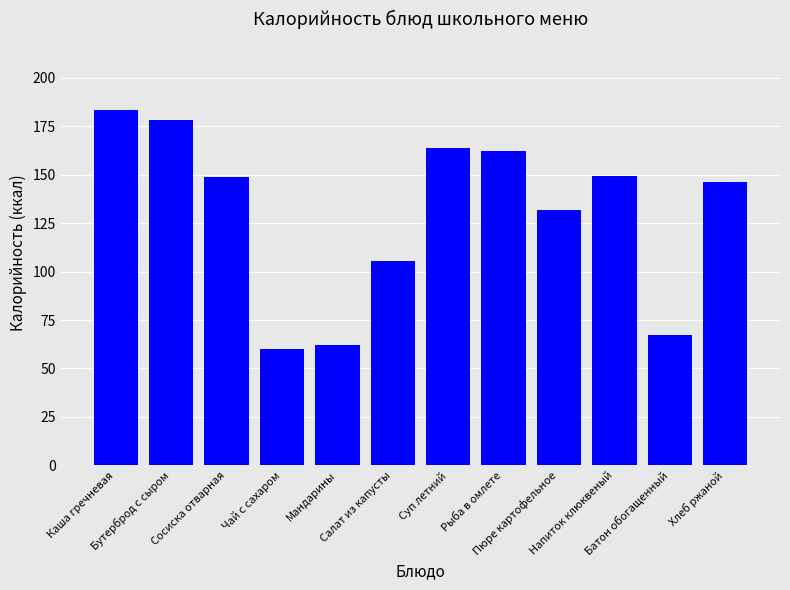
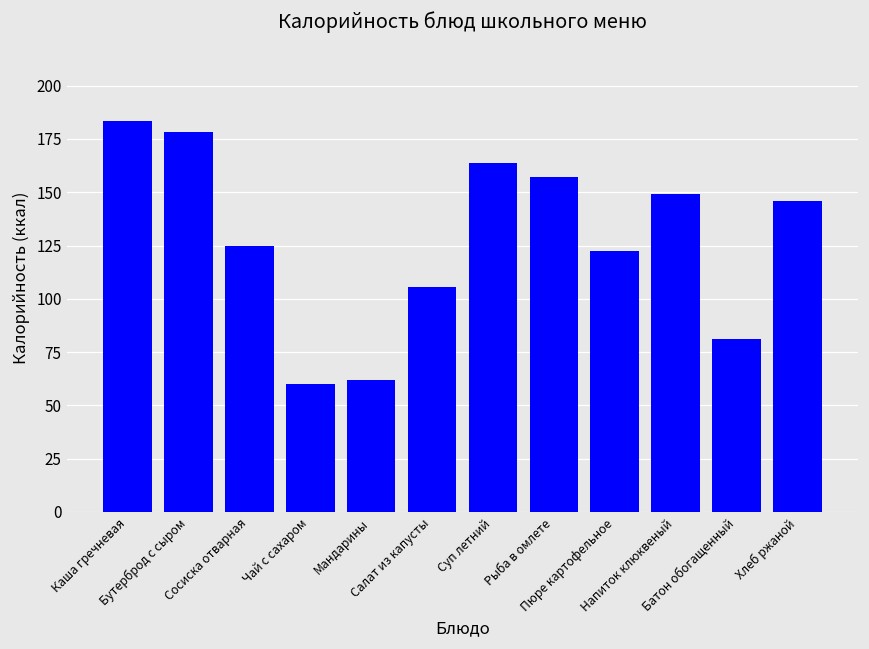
  {
    "Каша гречневая": 183,
    "Бутерброд с сыром": 178,
-   "Сосиска отварная": 149,
+   "Сосиска отварная": 125,
    "Чай с сахаром": 60,
    "Мандарины": 62,
    "Салат из капусты": 106,
    "Суп летний": 164,
-   "Рыба в омлете": 162,
-   "Пюре картофельное": 132,
+   "Рыба в омлете": 157,
+   "Пюре картофельное": 123,
    "Напиток клюквеный": 149,
-   "Батон обогащенный": 67,
+   "Батон обогащенный": 81,
    "Хлеб ржаной": 146
  }
